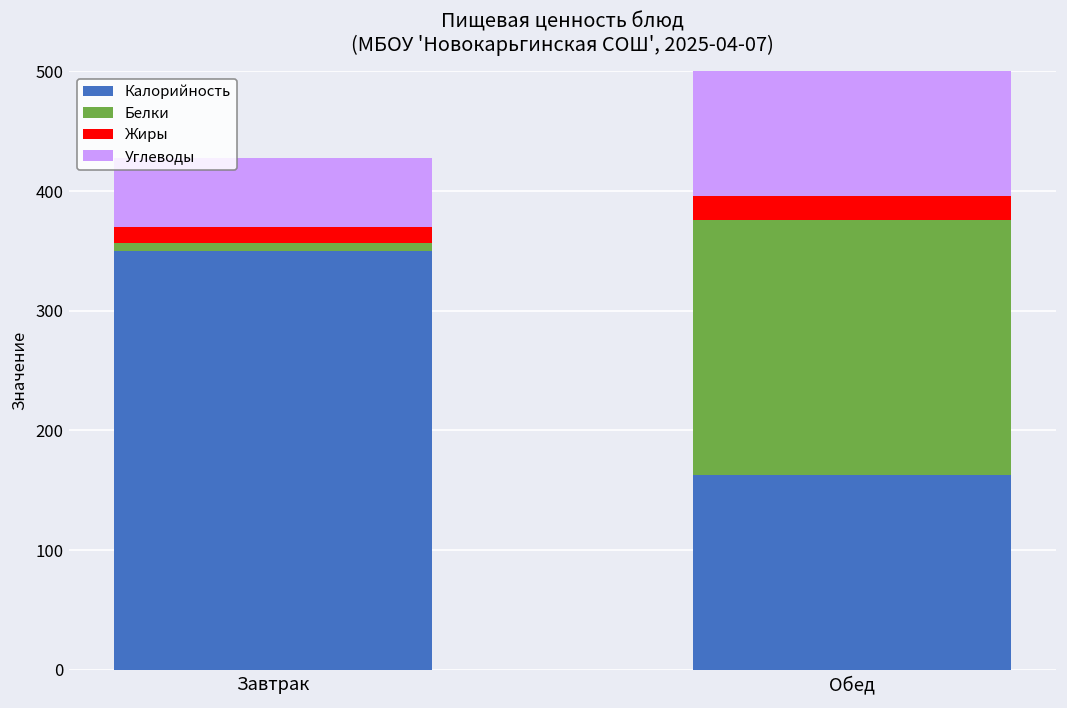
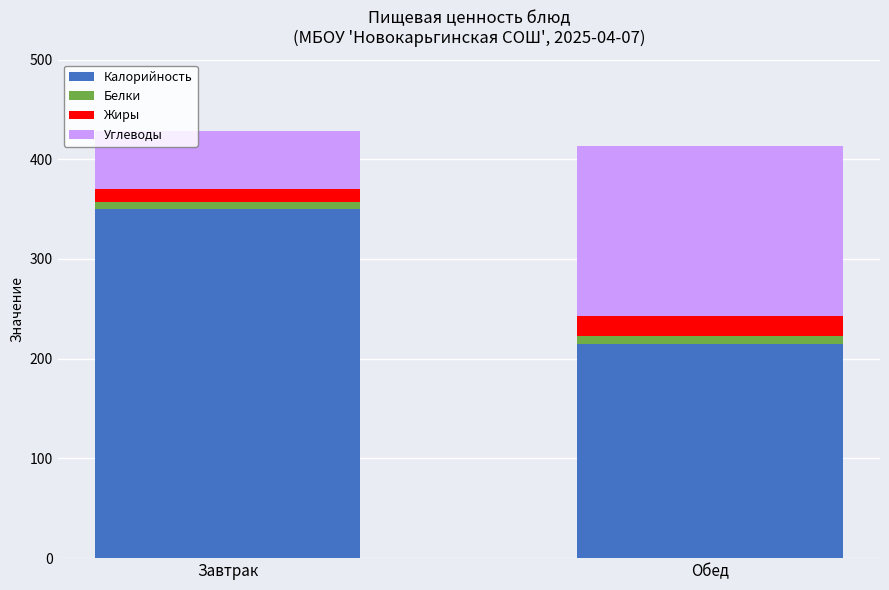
  {
    "Калорийность": {
      "Завтрак": 350,
-     "Обед": 160
+     "Обед": 220
    },
    "Белки": {
      "Завтрак": 10,
-     "Обед": 210
+     "Обед": 10
    },
    "Жиры": {
      "Завтрак": 10,
      "Обед": 20
    },
    "Углеводы": {
      "Завтрак": 60
    }
  }
